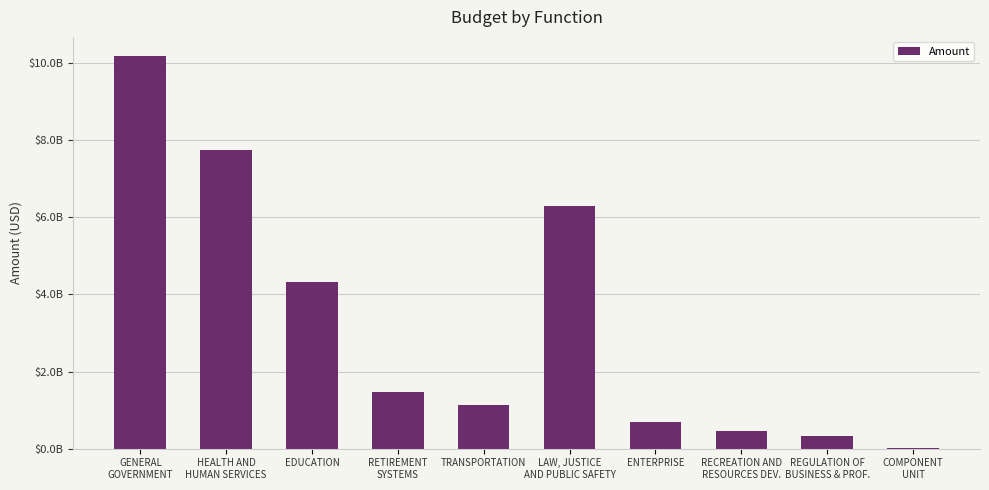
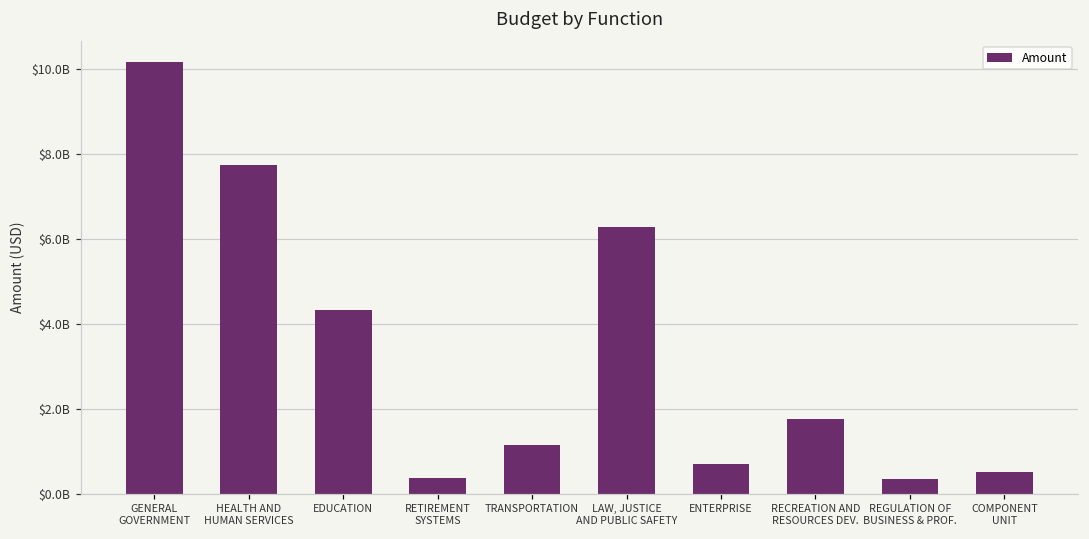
  {
    "GENERAL GOVERNMENT": "$10200000000",
    "HEALTH AND HUMAN SERVICES": "$7700000000",
    "EDUCATION": "$4300000000",
-   "RETIREMENT SYSTEMS": "$1500000000",
+   "RETIREMENT SYSTEMS": "$400000000",
    "TRANSPORTATION": "$1100000000",
    "LAW, JUSTICE AND PUBLIC SAFETY": "$6300000000",
    "ENTERPRISE": "$700000000",
-   "RECREATION AND RESOURCES DEV.": "$500000000",
+   "RECREATION AND RESOURCES DEV.": "$1700000000",
    "REGULATION OF BUSINESS & PROF.": "$300000000",
-   "COMPONENT UNIT": "$0"
+   "COMPONENT UNIT": "$500000000"
  }
